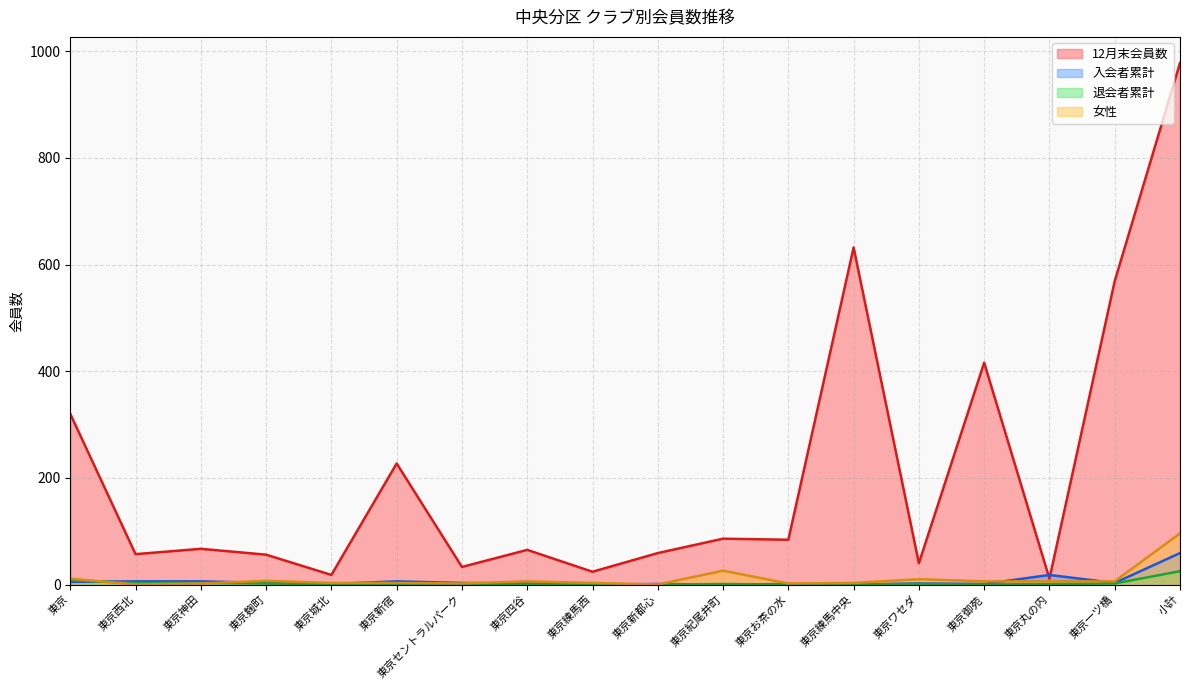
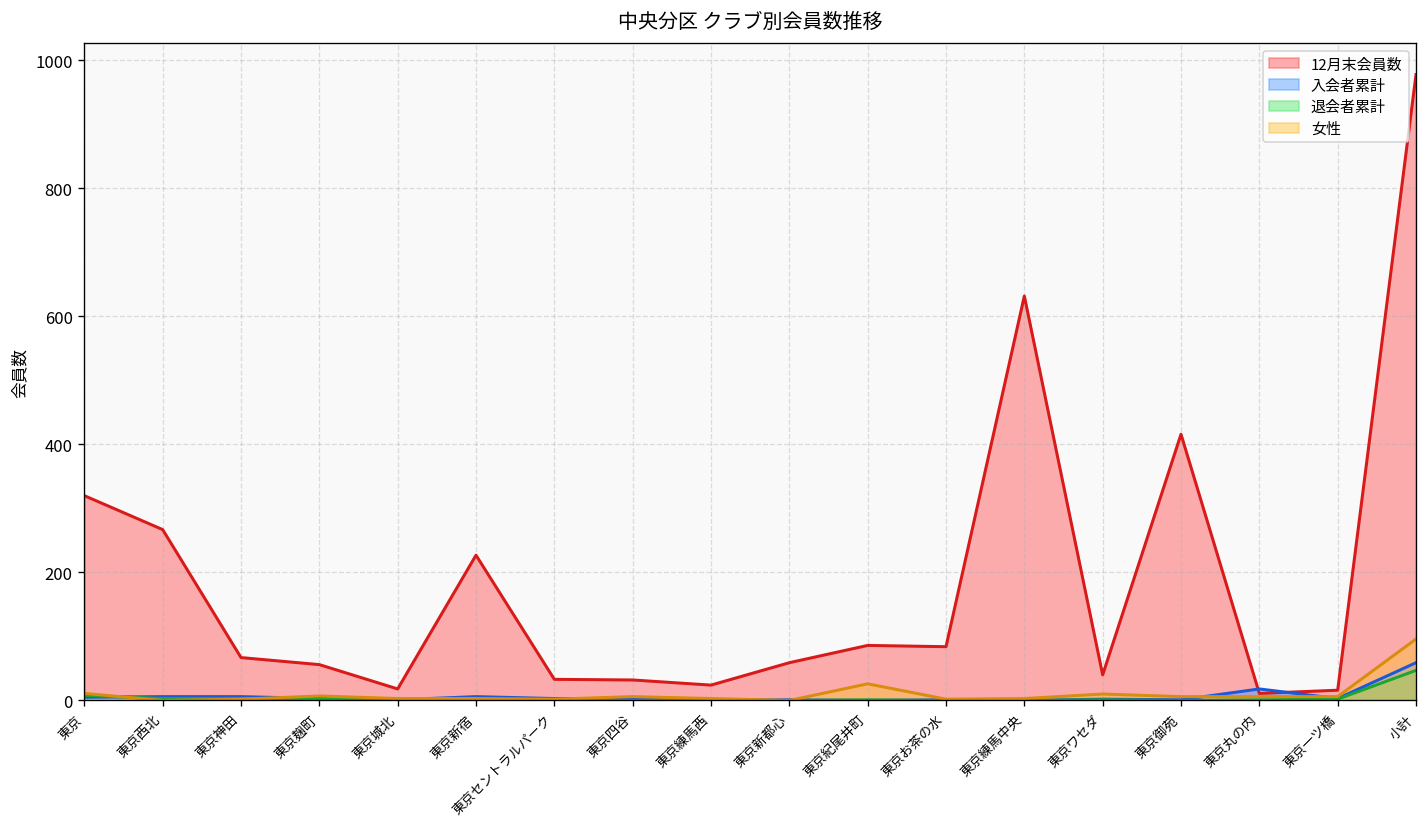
  {
    "12月末会員数": {
      "東京": 320,
-     "東京西北": 60,
+     "東京西北": 270,
      "東京神田": 70,
      "東京麹町": 60,
      "東京城北": 20,
      "東京新宿": 230,
      "東京セントラルパーク": 30,
-     "東京四谷": 70,
+     "東京四谷": 30,
      "東京練馬西": 20,
      "東京新都心": 60,
      "東京紀尾井町": 90,
      "東京お茶の水": 80,
      "東京練馬中央": 630,
      "東京ワセダ": 40,
      "東京御苑": 420,
      "東京丸の内": 10,
-     "東京一ツ橋": 570,
+     "東京一ツ橋": 20,
      "小計": 980
    },
    "入会者累計": {
      "東京丸の内": 20,
      "小計": 60
    },
    "退会者累計": {
      "東京丸の内": 0,
-     "小計": 30
+     "小計": 50
    },
    "女性": {
      "東京紀尾井町": 30,
      "東京ワセダ": 10,
      "東京御苑": 10,
      "東京丸の内": 10,
      "小計": 100
    }
  }
